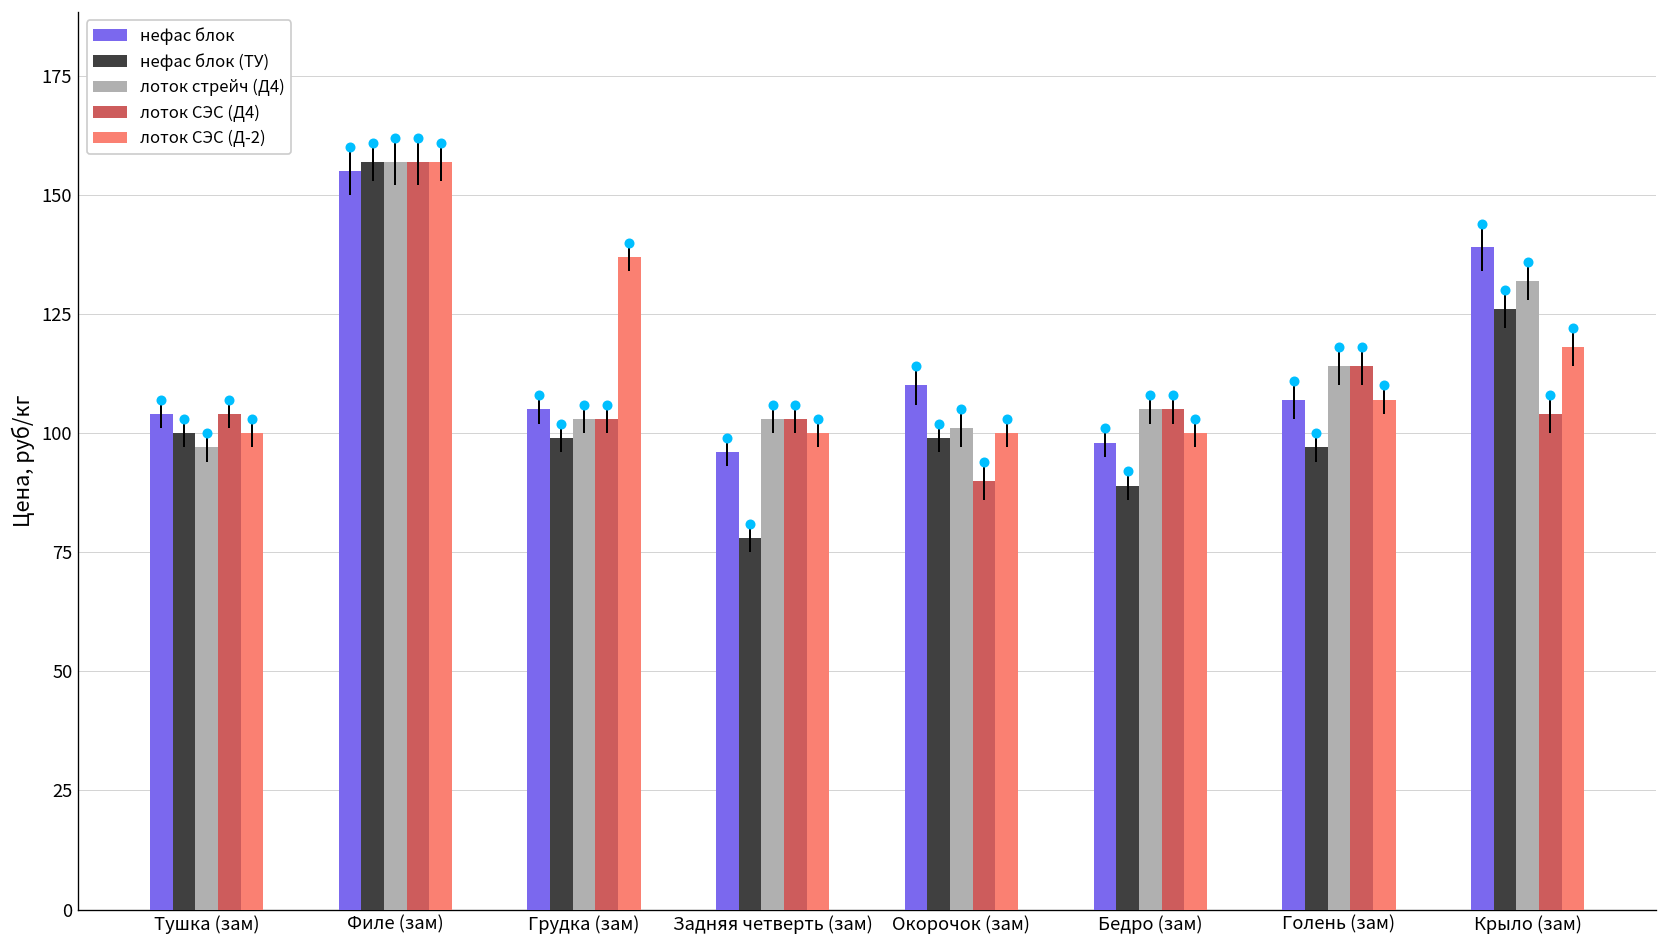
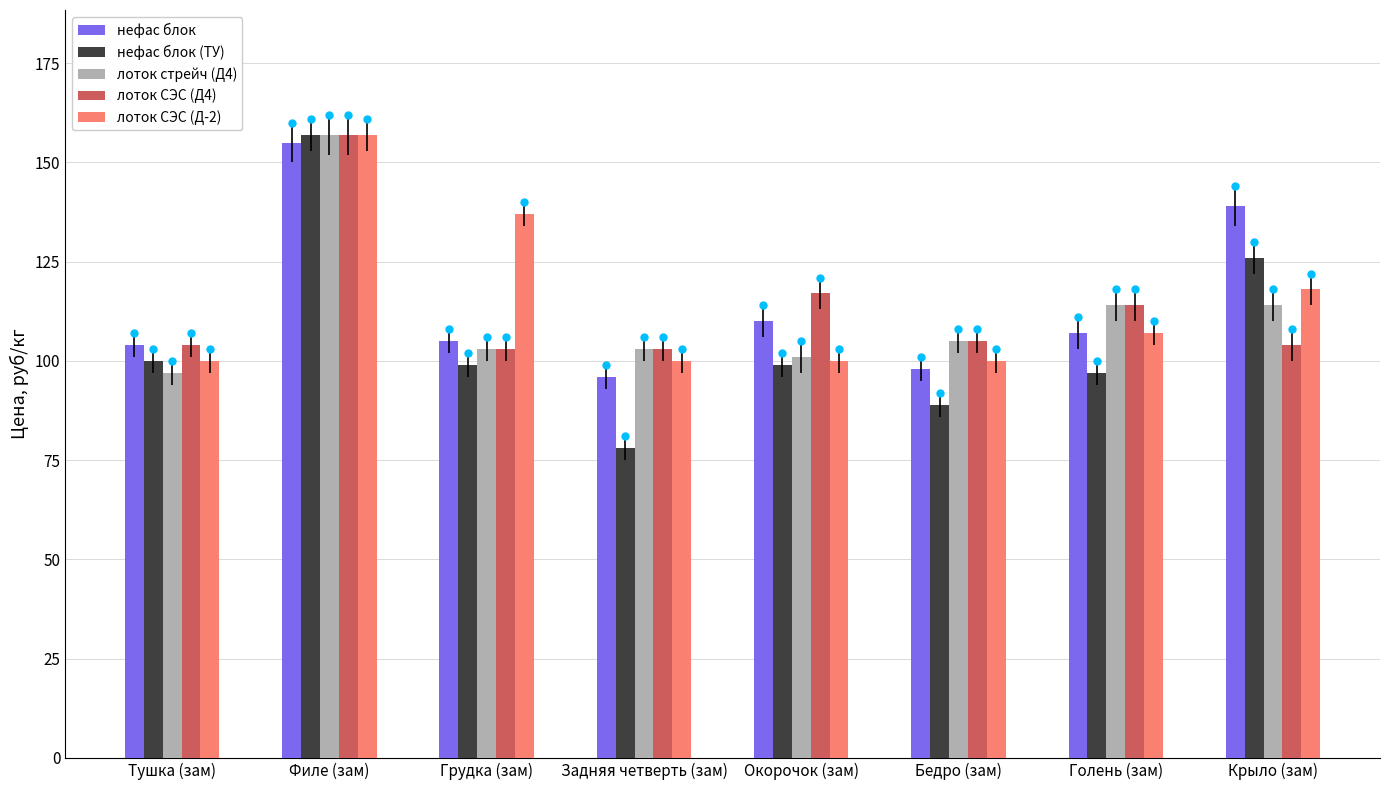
  {
    "нефас блок": {
      "Тушка (зам)": 104,
      "Филе (зам)": 155,
      "Грудка (зам)": 105,
      "Задняя четверть (зам)": 96,
      "Окорочок (зам)": 110,
      "Бедро (зам)": 98,
      "Голень (зам)": 107,
      "Крыло (зам)": 139
    },
    "нефас блок (ТУ)": {
      "Тушка (зам)": 100,
      "Филе (зам)": 157,
      "Грудка (зам)": 99,
      "Задняя четверть (зам)": 78,
      "Окорочок (зам)": 99,
      "Бедро (зам)": 89,
      "Голень (зам)": 97,
      "Крыло (зам)": 126
    },
    "лоток стрейч (Д4)": {
      "Тушка (зам)": 97,
      "Филе (зам)": 157,
      "Грудка (зам)": 103,
      "Задняя четверть (зам)": 103,
      "Окорочок (зам)": 101,
      "Бедро (зам)": 105,
      "Голень (зам)": 114,
-     "Крыло (зам)": 132
+     "Крыло (зам)": 114
    },
    "лоток СЭС (Д4)": {
      "Тушка (зам)": 104,
      "Филе (зам)": 157,
      "Грудка (зам)": 103,
      "Задняя четверть (зам)": 103,
-     "Окорочок (зам)": 90,
+     "Окорочок (зам)": 117,
      "Бедро (зам)": 105,
      "Голень (зам)": 114,
      "Крыло (зам)": 104
    },
    "лоток СЭС (Д-2)": {
      "Тушка (зам)": 100,
      "Филе (зам)": 157,
      "Грудка (зам)": 137,
      "Задняя четверть (зам)": 100,
      "Окорочок (зам)": 100,
      "Бедро (зам)": 100,
      "Голень (зам)": 107,
      "Крыло (зам)": 118
    }
  }
